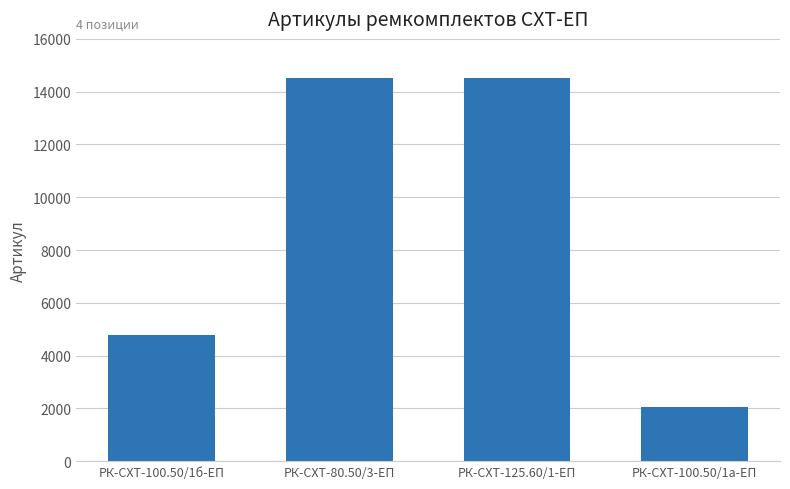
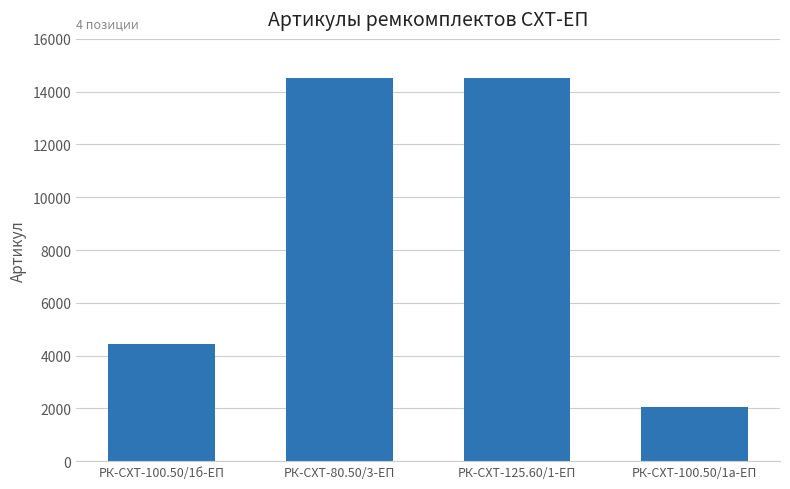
  {
-   "РК-СХТ-100.50/1б-ЕП": 4800,
+   "РК-СХТ-100.50/1б-ЕП": 4400,
    "РК-СХТ-80.50/3-ЕП": 14500,
    "РК-СХТ-125.60/1-ЕП": 14500,
    "РК-СХТ-100.50/1а-ЕП": 2100
  }
